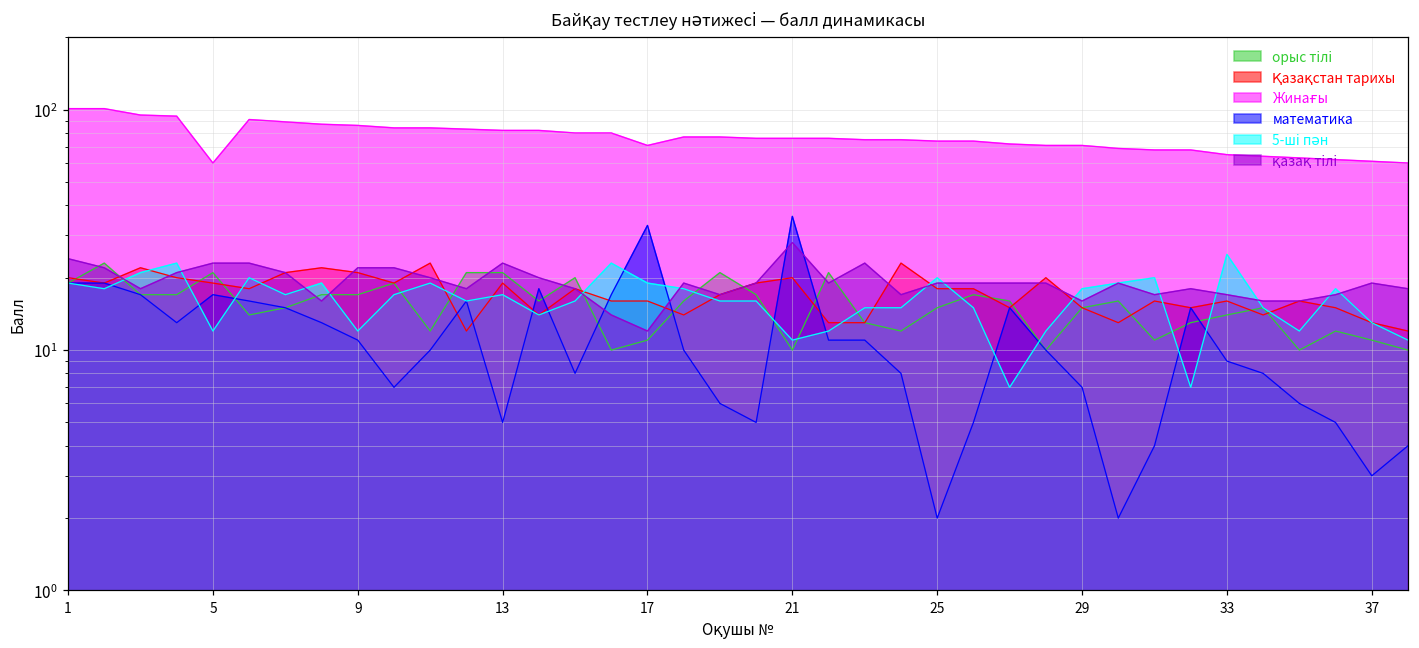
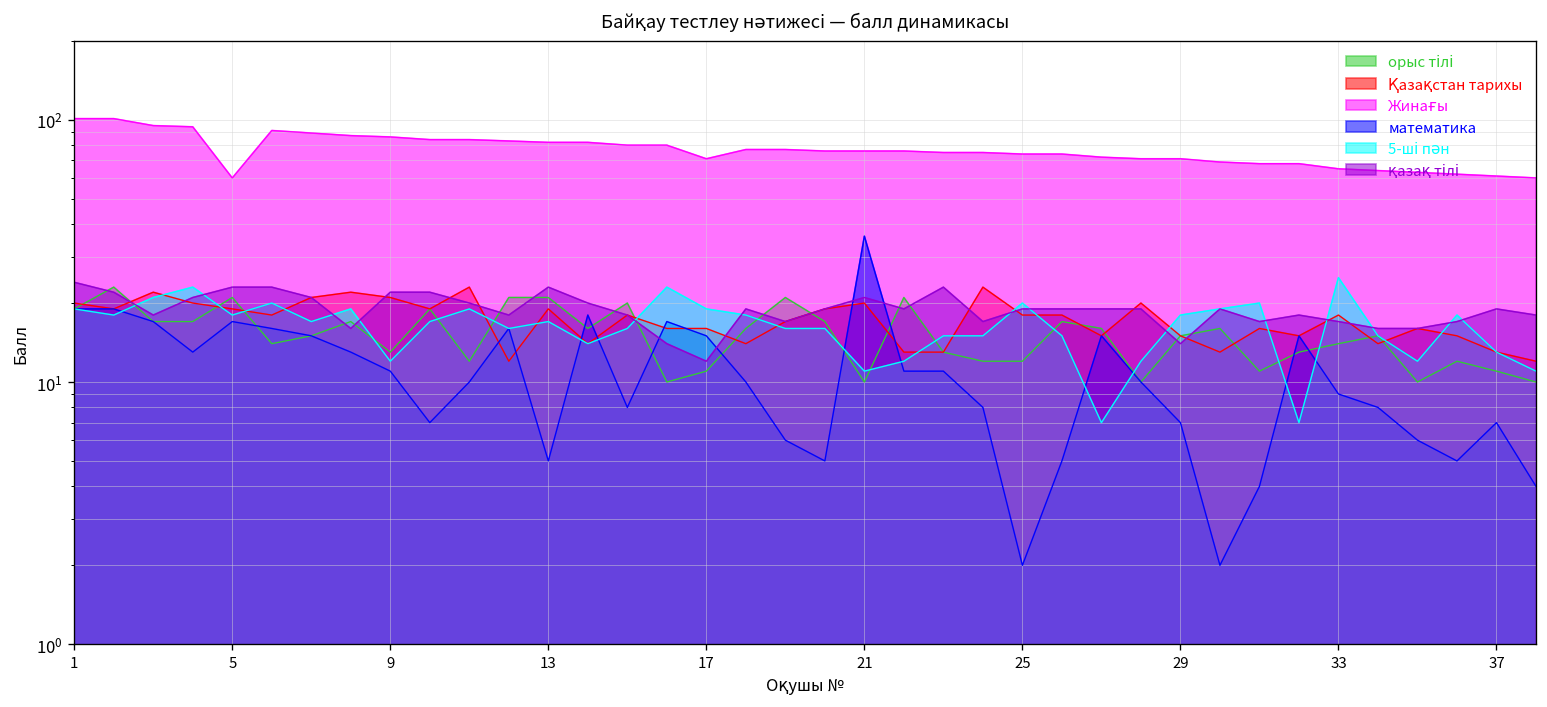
  {
    "орыс тілі": {
      "5": 21,
-     "9": 17,
+     "9": 13,
      "13": 21,
      "17": 11,
      "21": 10,
-     "25": 15,
+     "25": 12,
      "33": 14,
      "37": 11
    },
    "Қазақстан тарихы": {
      "1": 20,
      "5": 19,
      "9": 21,
      "13": 19,
      "17": 16,
      "21": 20,
      "25": 18,
-     "33": 16
+     "33": 18
    },
    "Жинағы": {
      "1": 100,
      "5": 60,
      "9": 86,
      "13": 82,
      "17": 71,
      "21": 76,
      "25": 74,
      "29": 71,
      "33": 65,
      "37": 61
    },
    "математика": {
      "5": 17,
      "9": 11,
      "13": 5,
-     "17": 33,
+     "17": 15,
      "21": 36,
      "25": 2,
      "29": 7,
      "33": 9,
-     "37": 3
+     "37": 7
    },
    "5-ші пән": {
-     "5": 12,
+     "5": 18,
      "9": 12,
      "13": 17,
      "17": 19,
      "21": 11,
      "25": 20,
      "29": 18,
      "33": 25
    },
    "қазақ тілі": {
      "1": 24,
      "5": 23,
      "9": 22,
      "13": 23,
      "17": 12,
-     "21": 28,
+     "21": 21,
      "25": 19,
-     "29": 16,
+     "29": 14,
      "33": 17,
      "37": 19
    }
  }
